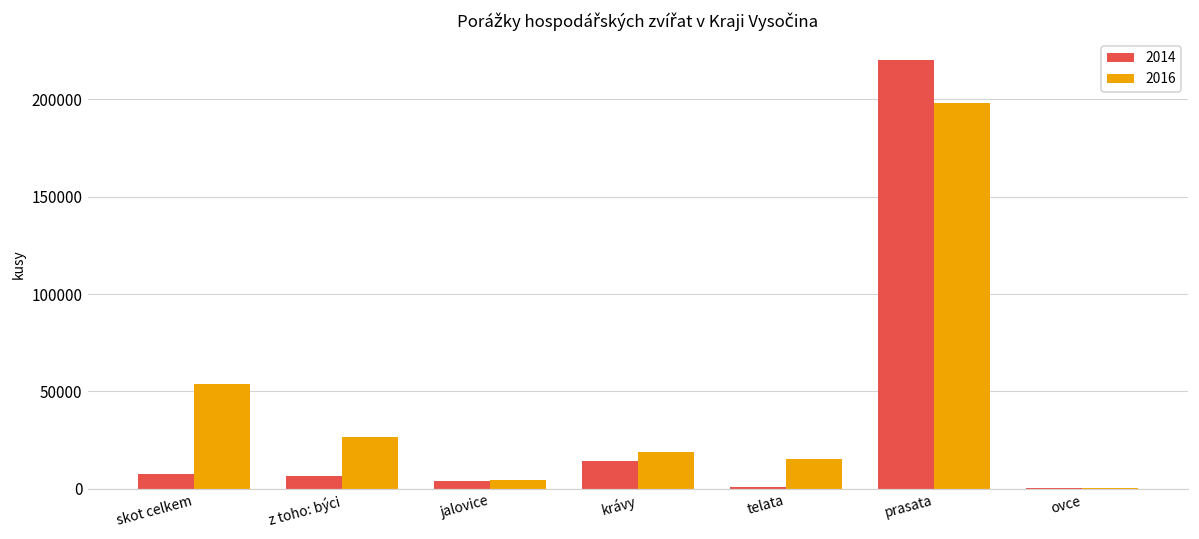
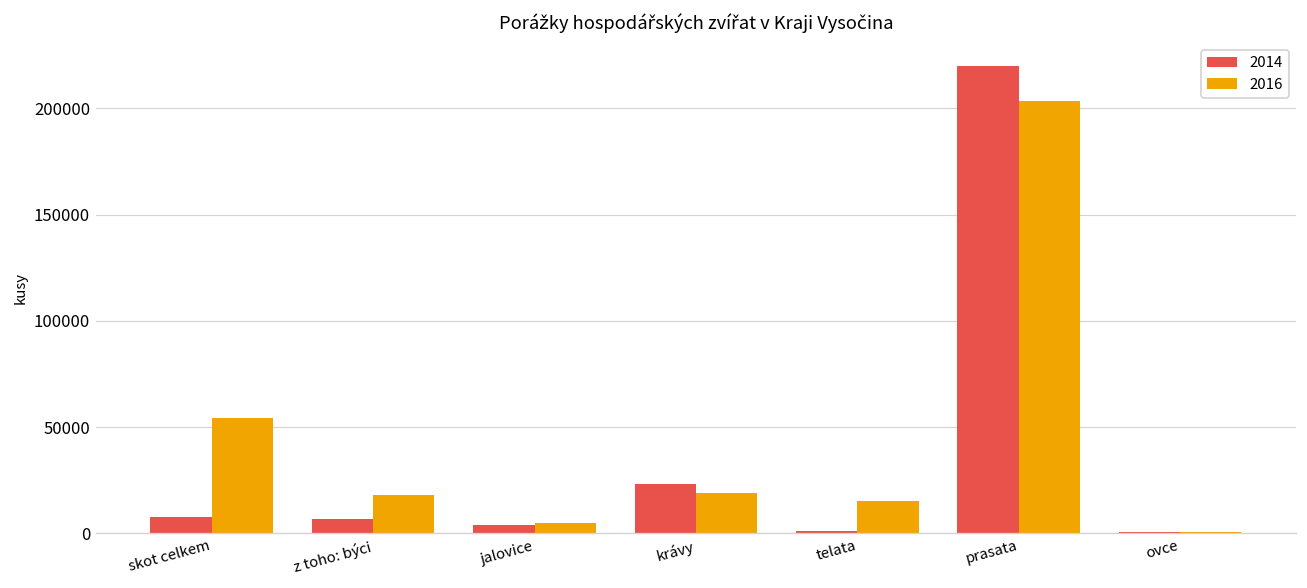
  {
    "2014": {
      "skot celkem": 8000,
      "z toho: býci": 7000,
      "jalovice": 4000,
-     "krávy": 14000,
+     "krávy": 23000,
      "prasata": 220000
    },
    "2016": {
      "skot celkem": 54000,
-     "z toho: býci": 26000,
+     "z toho: býci": 18000,
      "jalovice": 5000,
      "krávy": 19000,
      "telata": 15000,
-     "prasata": 198000
+     "prasata": 203000
    }
  }
